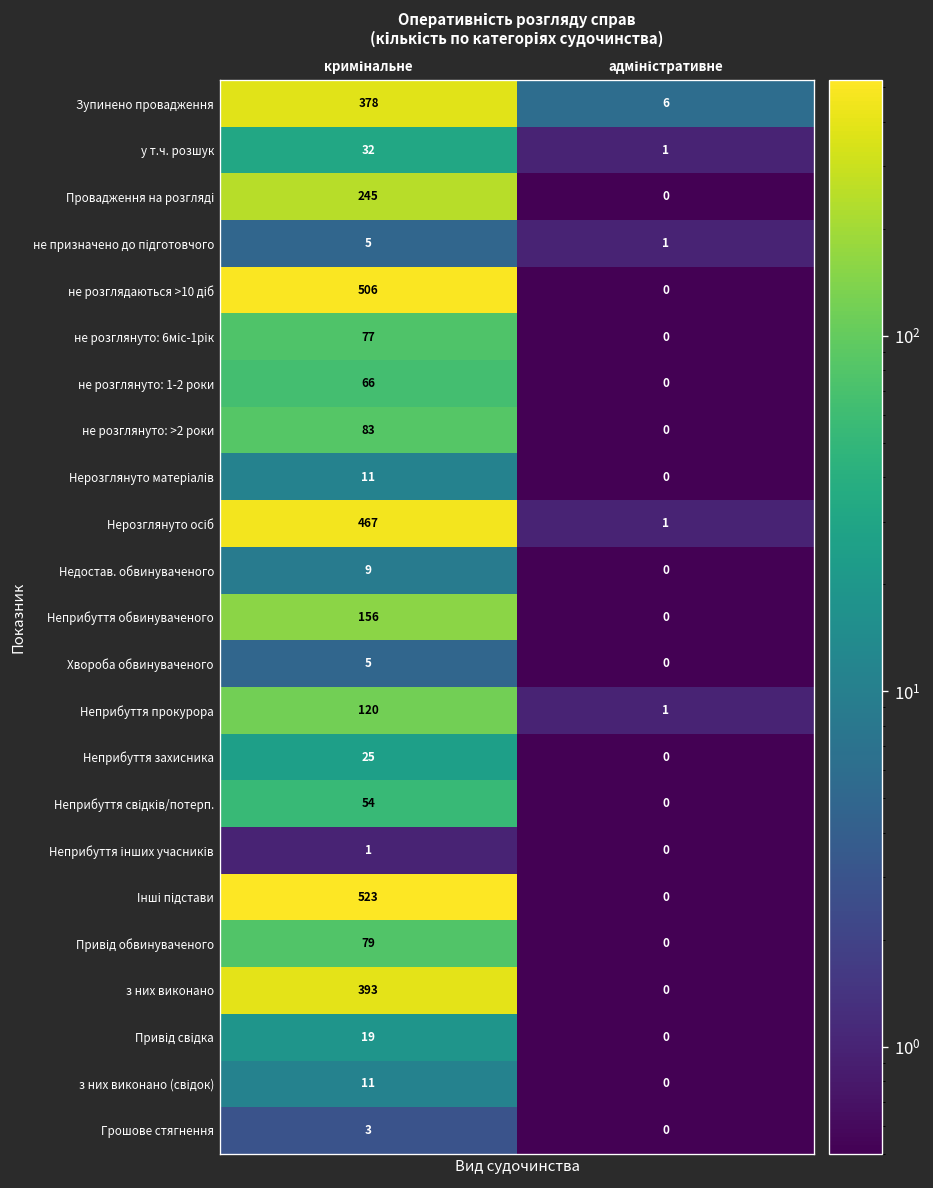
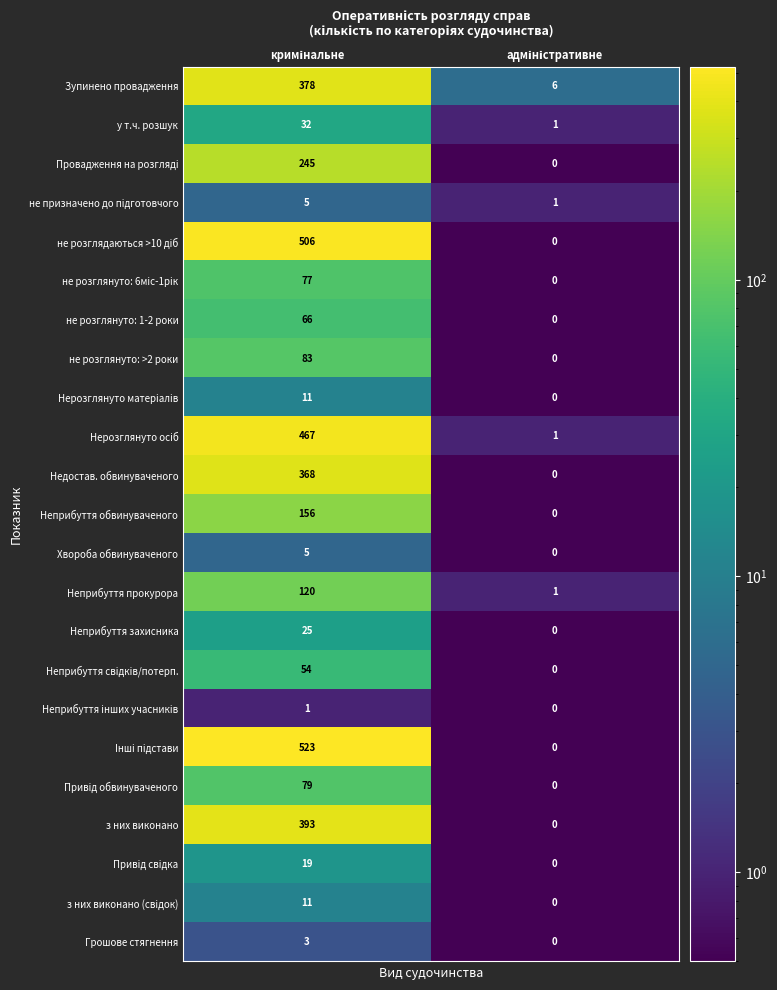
  {
    "Зупинено провадження": {
      "кримінальне": 378,
      "адміністративне": 6
    },
    "у т.ч. розшук": {
      "кримінальне": 32,
      "адміністративне": 1
    },
    "Провадження на розгляді": {
      "кримінальне": 245,
      "адміністративне": 0
    },
    "не призначено до підготовчого": {
      "кримінальне": 5,
      "адміністративне": 1
    },
    "не розглядаються >10 діб": {
      "кримінальне": 506,
      "адміністративне": 0
    },
    "не розглянуто: 6міс-1рік": {
      "кримінальне": 77,
      "адміністративне": 0
    },
    "не розглянуто: 1-2 роки": {
      "кримінальне": 66,
      "адміністративне": 0
    },
    "не розглянуто: >2 роки": {
      "кримінальне": 83,
      "адміністративне": 0
    },
    "Нерозглянуто матеріалів": {
      "кримінальне": 11,
      "адміністративне": 0
    },
    "Нерозглянуто осіб": {
      "кримінальне": 467,
      "адміністративне": 1
    },
    "Недостав. обвинуваченого": {
-     "кримінальне": 9,
+     "кримінальне": 368,
      "адміністративне": 0
    },
    "Неприбуття обвинуваченого": {
      "кримінальне": 156,
      "адміністративне": 0
    },
    "Хвороба обвинуваченого": {
      "кримінальне": 5,
      "адміністративне": 0
    },
    "Неприбуття прокурора": {
      "кримінальне": 120,
      "адміністративне": 1
    },
    "Неприбуття захисника": {
      "кримінальне": 25,
      "адміністративне": 0
    },
    "Неприбуття свідків/потерп.": {
      "кримінальне": 54,
      "адміністративне": 0
    },
    "Неприбуття інших учасників": {
      "кримінальне": 1,
      "адміністративне": 0
    },
    "Інші підстави": {
      "кримінальне": 523,
      "адміністративне": 0
    },
    "Привід обвинуваченого": {
      "кримінальне": 79,
      "адміністративне": 0
    },
    "з них виконано": {
      "кримінальне": 393,
      "адміністративне": 0
    },
    "Привід свідка": {
      "кримінальне": 19,
      "адміністративне": 0
    },
    "з них виконано (свідок)": {
      "кримінальне": 11,
      "адміністративне": 0
    },
    "Грошове стягнення": {
      "кримінальне": 3,
      "адміністративне": 0
    }
  }
